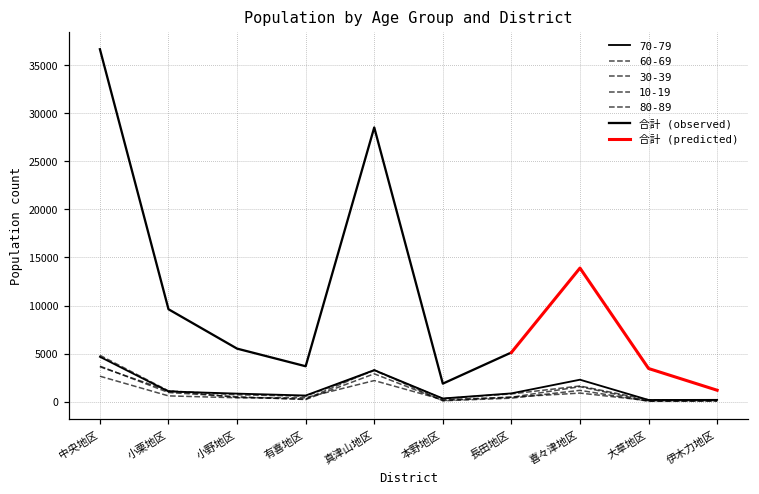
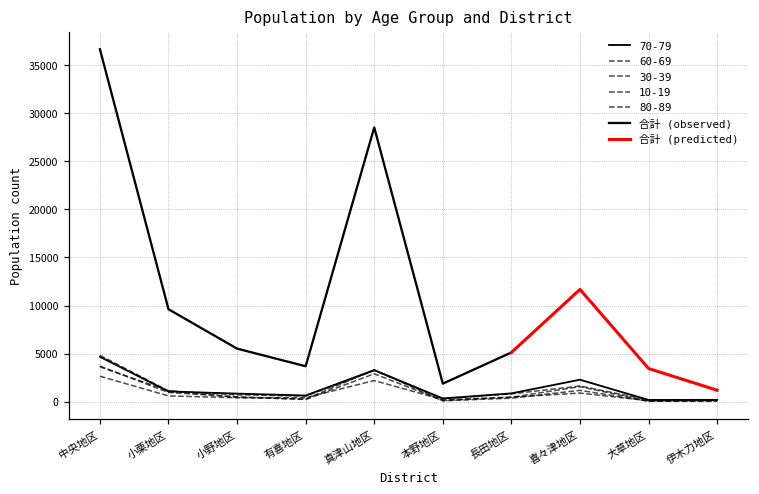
  {
    "合計 (predicted)": {
-     "喜々津地区": 14000,
+     "喜々津地区": 12000,
      "大草地区": 3000,
      "伊木力地区": 1000
    }
  }
